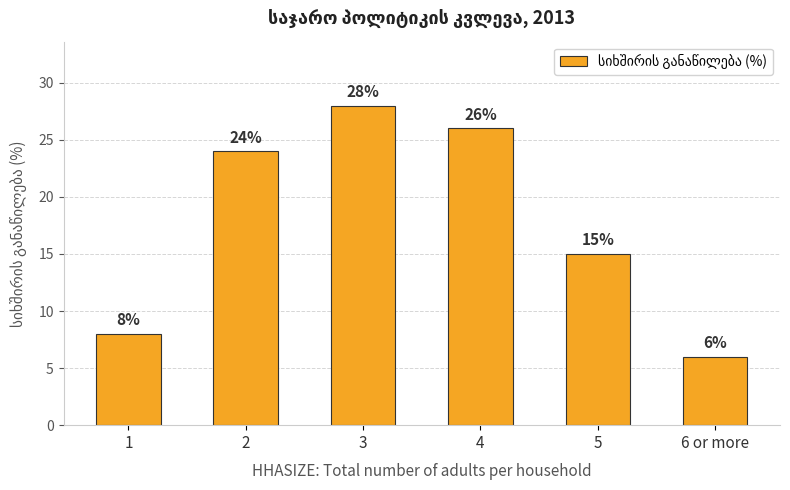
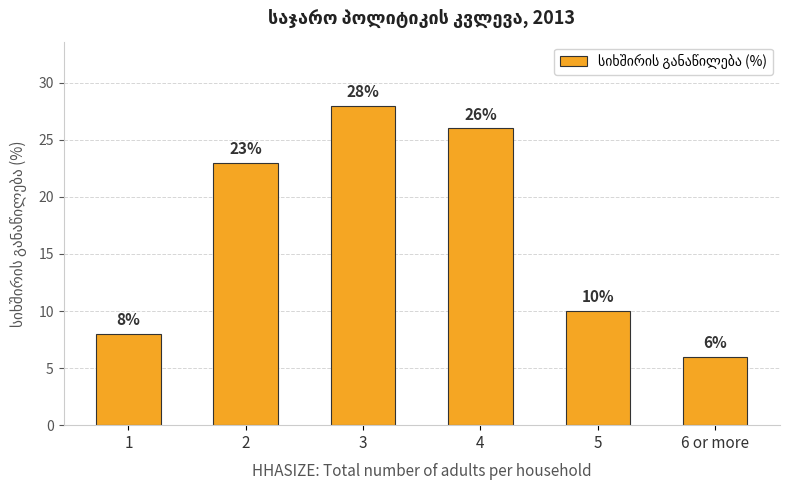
  {
    "1": "8%",
-   "2": "24%",
+   "2": "23%",
    "3": "28%",
    "4": "26%",
-   "5": "15%",
+   "5": "10%",
    "6 or more": "6%"
  }
